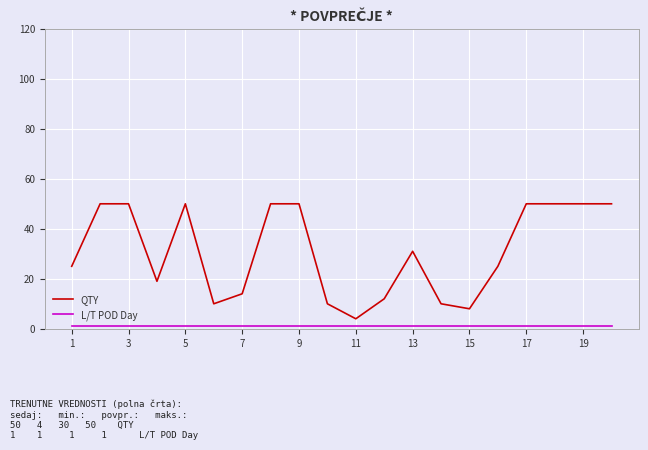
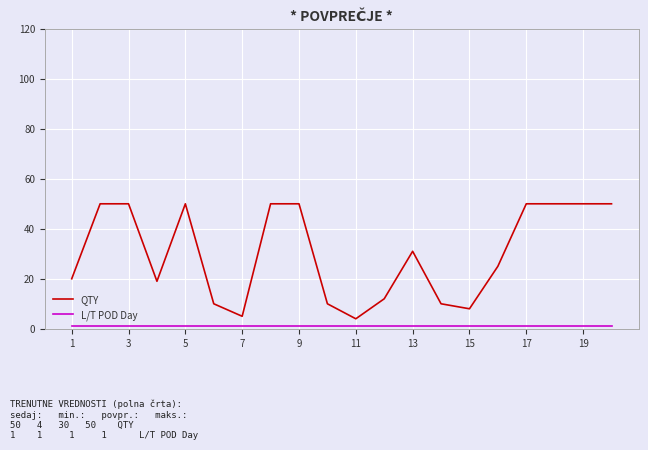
  {
    "QTY": {
-     "1": 25,
+     "1": 20,
      "3": 50,
      "5": 50,
-     "7": 14,
+     "7": 5,
      "9": 50,
      "11": 4,
      "13": 31,
      "15": 8,
      "17": 50,
      "19": 50
    },
    "L/T POD Day": {
      "1": 1,
      "3": 1,
      "5": 1,
      "7": 1,
      "9": 1,
      "11": 1,
      "13": 1,
      "15": 1,
      "17": 1,
      "19": 1
    }
  }
